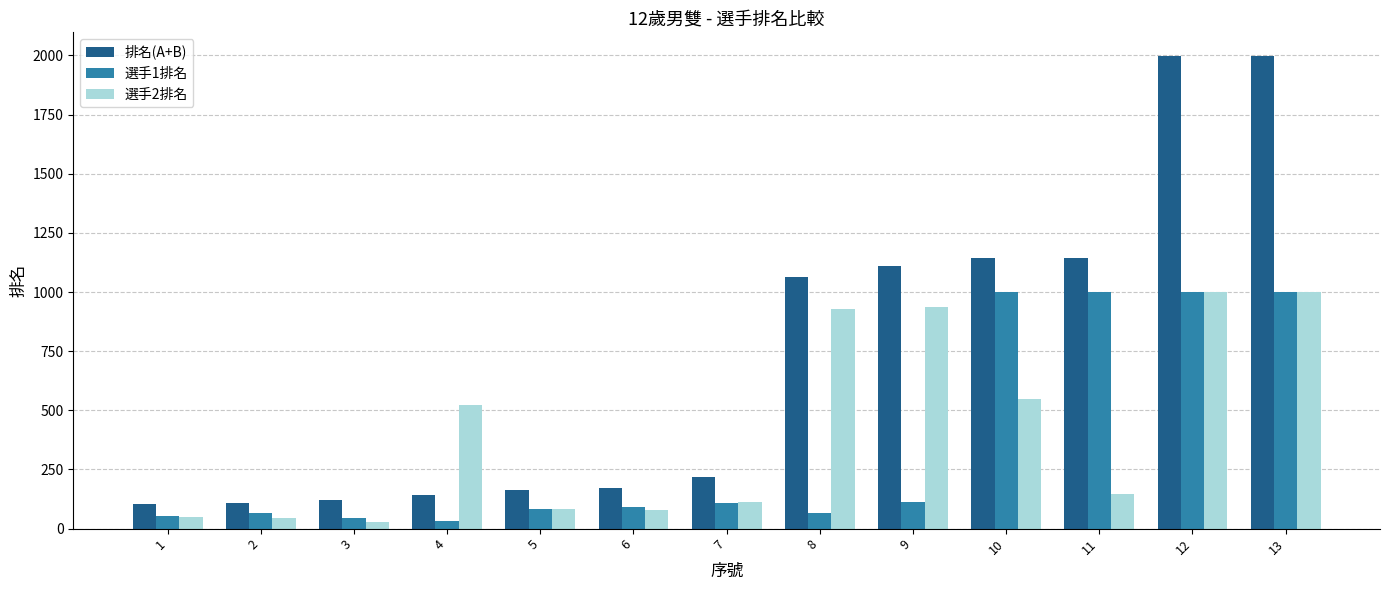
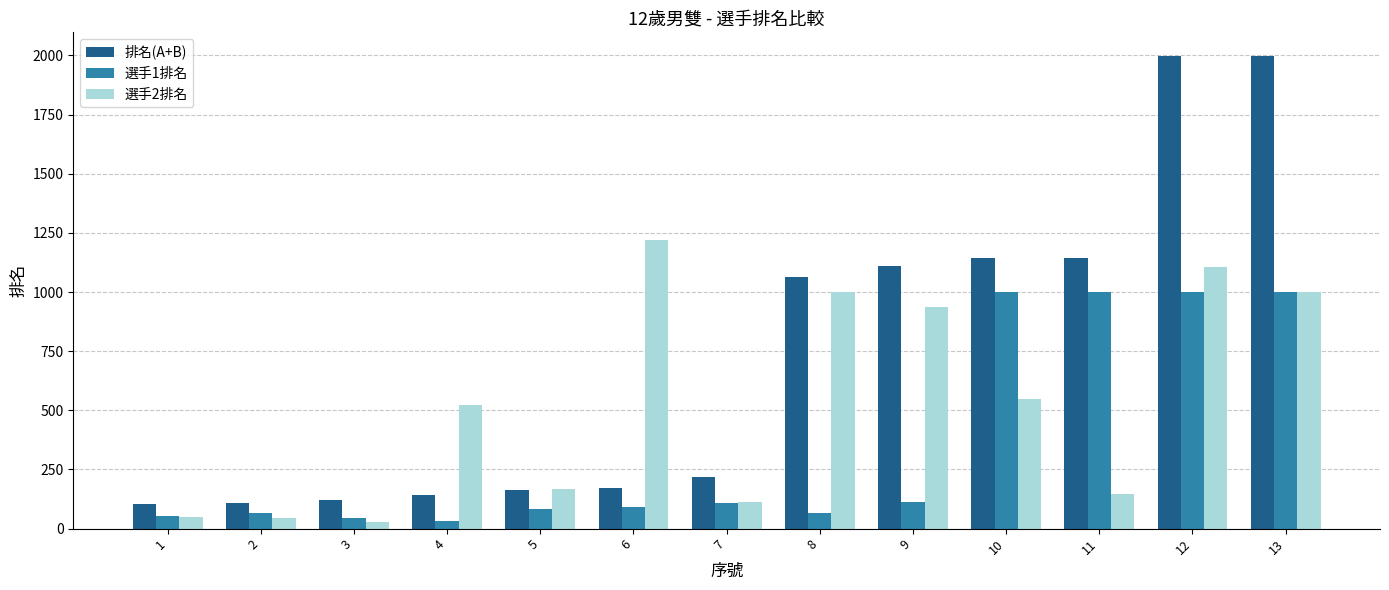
  {
    "選手2排名": {
      "1": 50,
      "2": 40,
      "3": 30,
      "4": 520,
-     "5": 80,
-     "6": 80,
+     "5": 170,
+     "6": 1220,
      "7": 110,
-     "8": 930,
+     "8": 1000,
      "9": 940,
      "10": 550,
      "11": 150,
-     "12": 1000,
+     "12": 1110,
      "13": 1000
    }
  }
